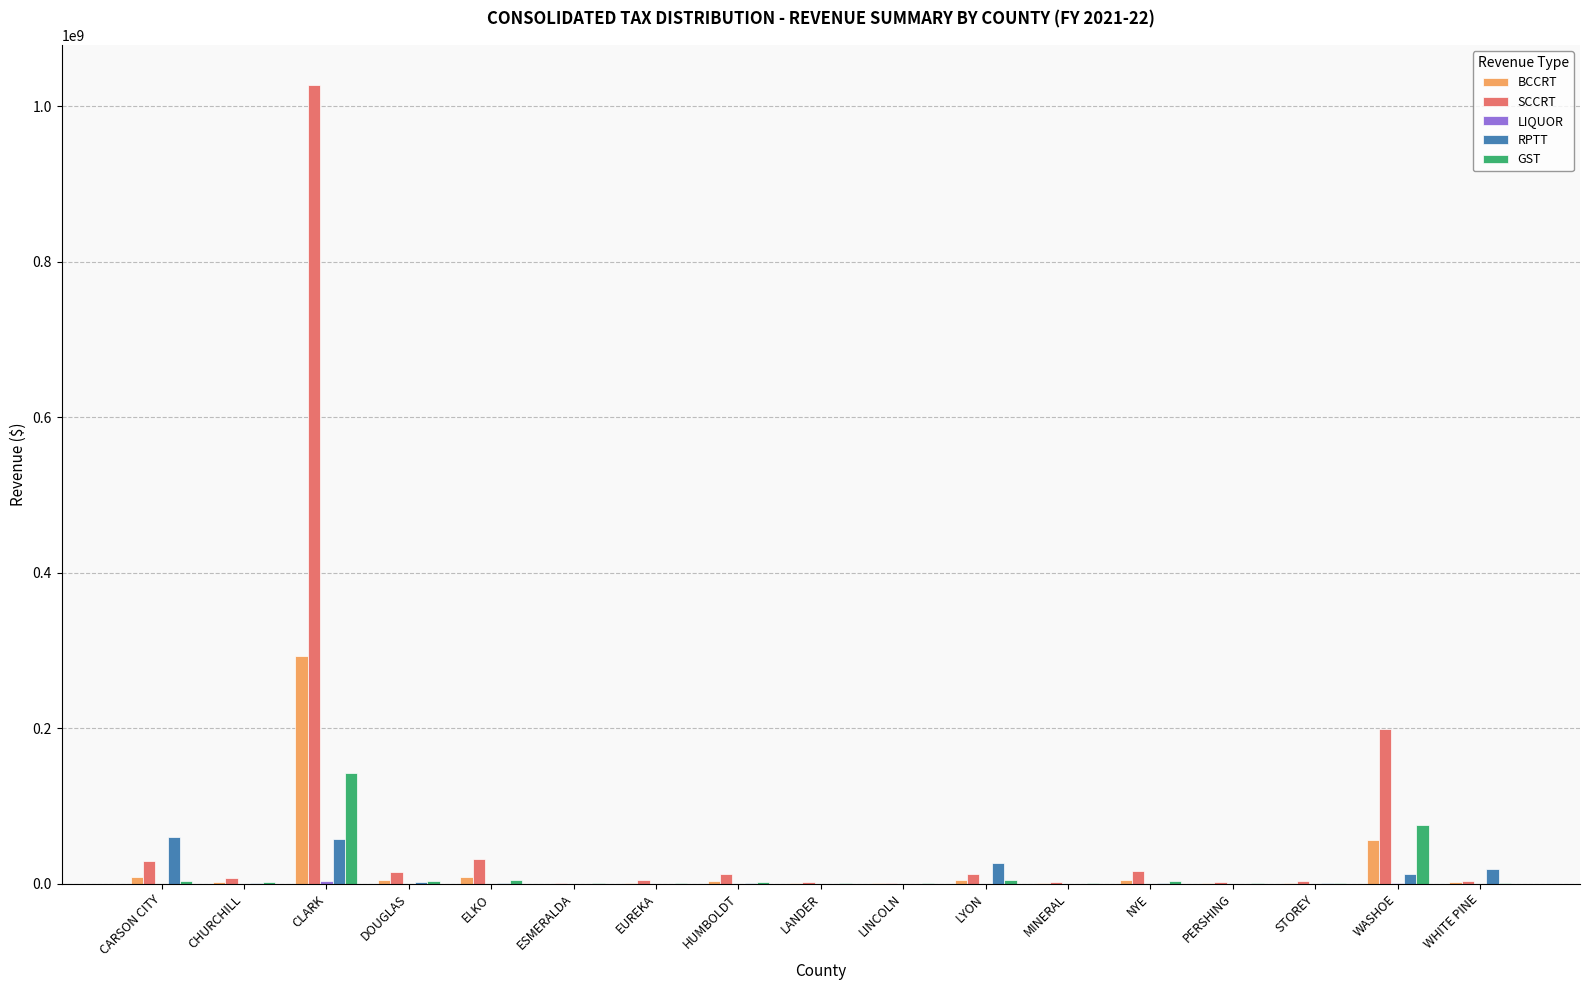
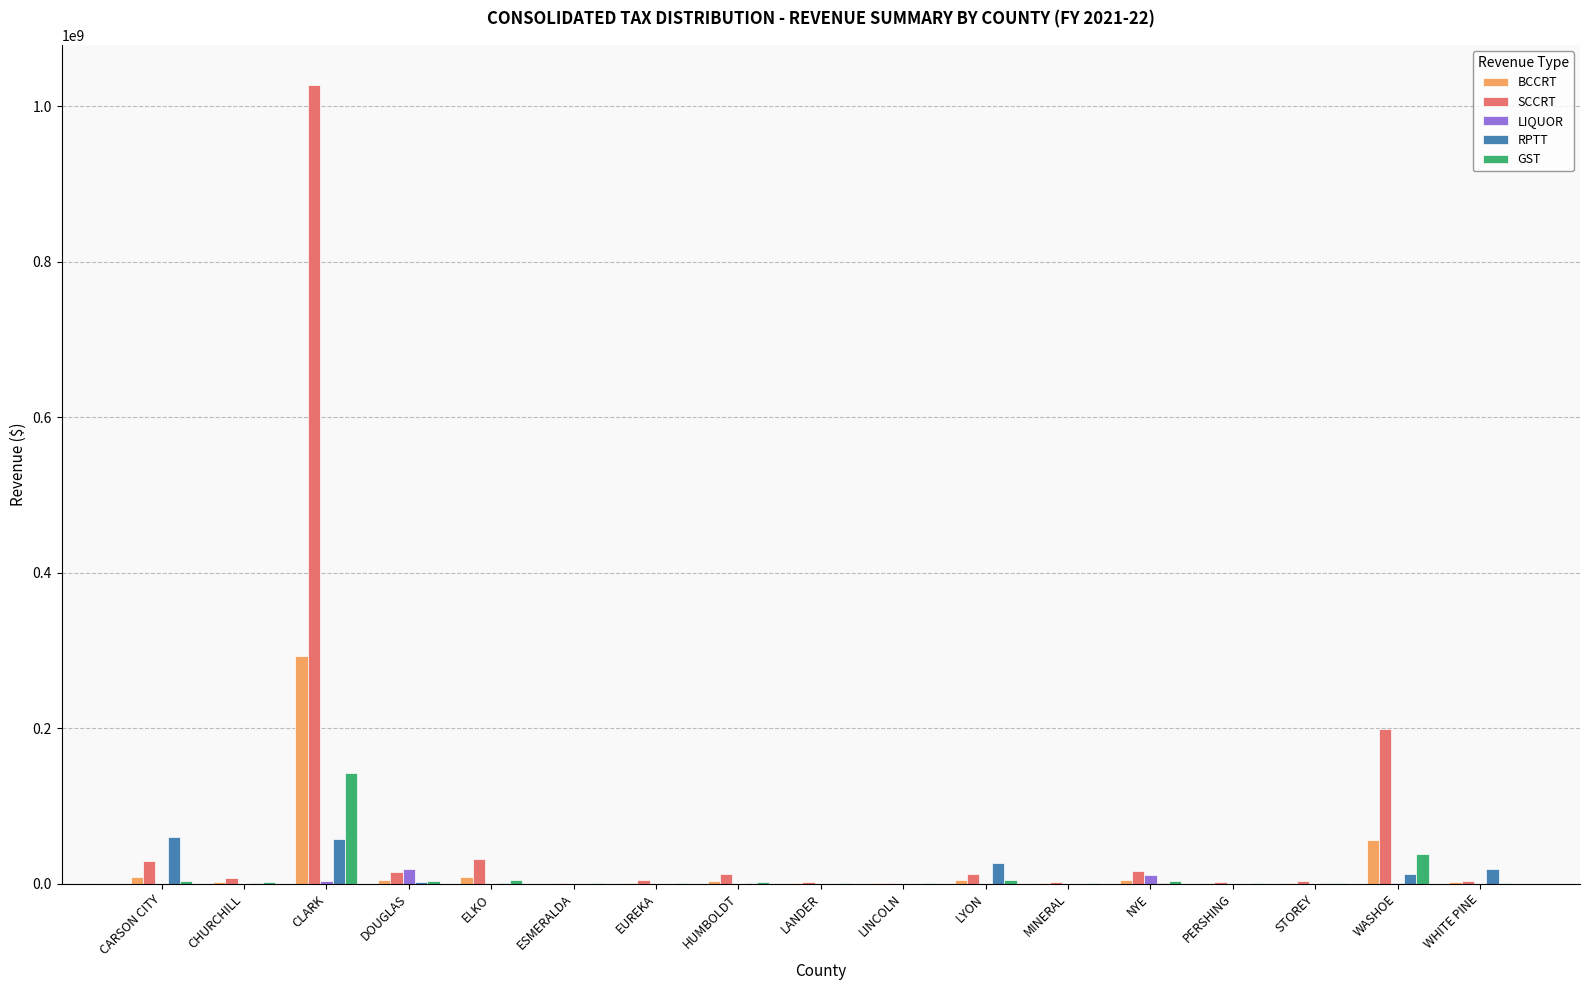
  {
    "LIQUOR": {
      "CLARK": 0,
-     "DOUGLAS": 0,
-     "NYE": 0
+     "DOUGLAS": 20000000,
+     "NYE": 10000000
    },
    "RPTT": {
      "CARSON CITY": 60000000,
      "CLARK": 60000000,
      "LYON": 30000000,
      "WASHOE": 10000000,
      "WHITE PINE": 20000000
    },
    "GST": {
      "CARSON CITY": 0,
      "CLARK": 140000000,
      "DOUGLAS": 0,
      "ELKO": 10000000,
      "LYON": 0,
      "NYE": 0,
-     "WASHOE": 80000000
+     "WASHOE": 40000000
    }
  }
